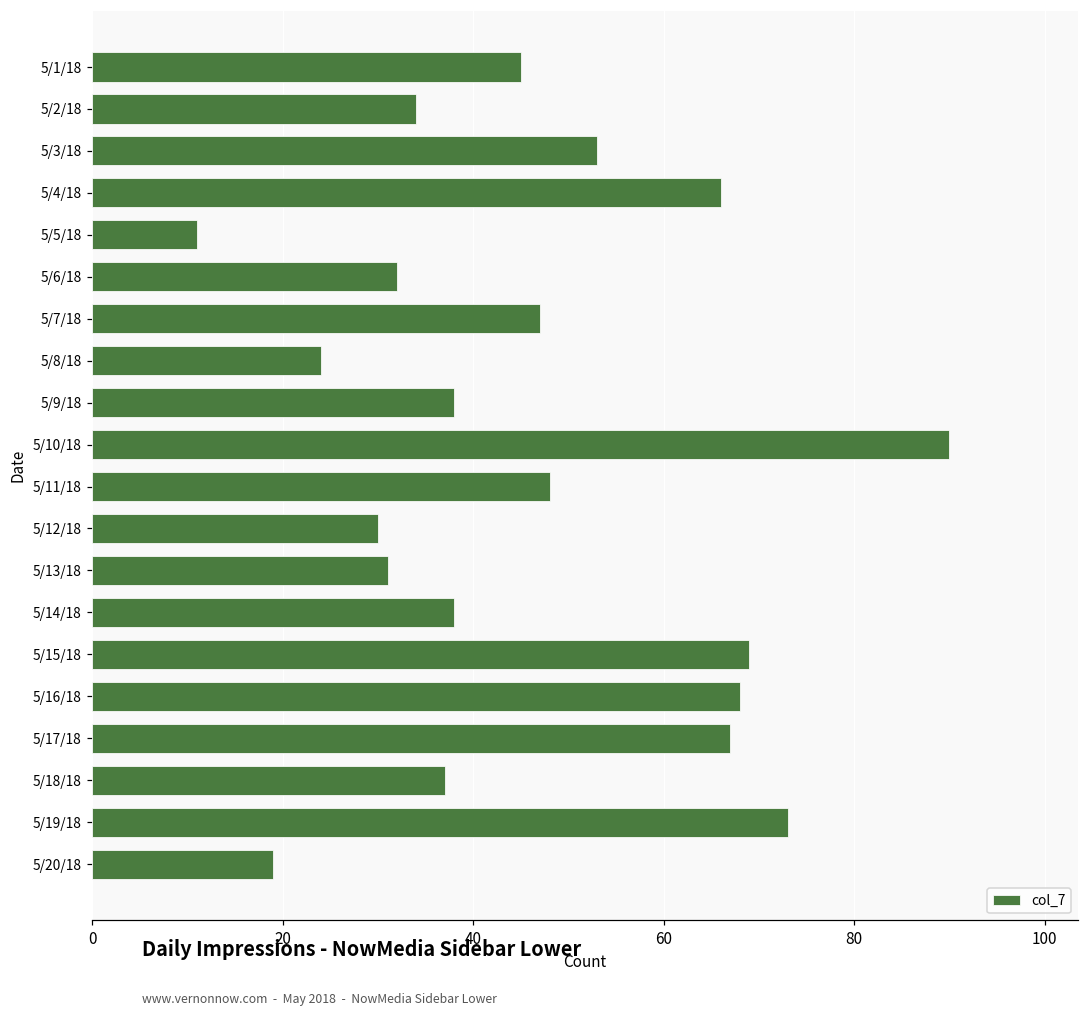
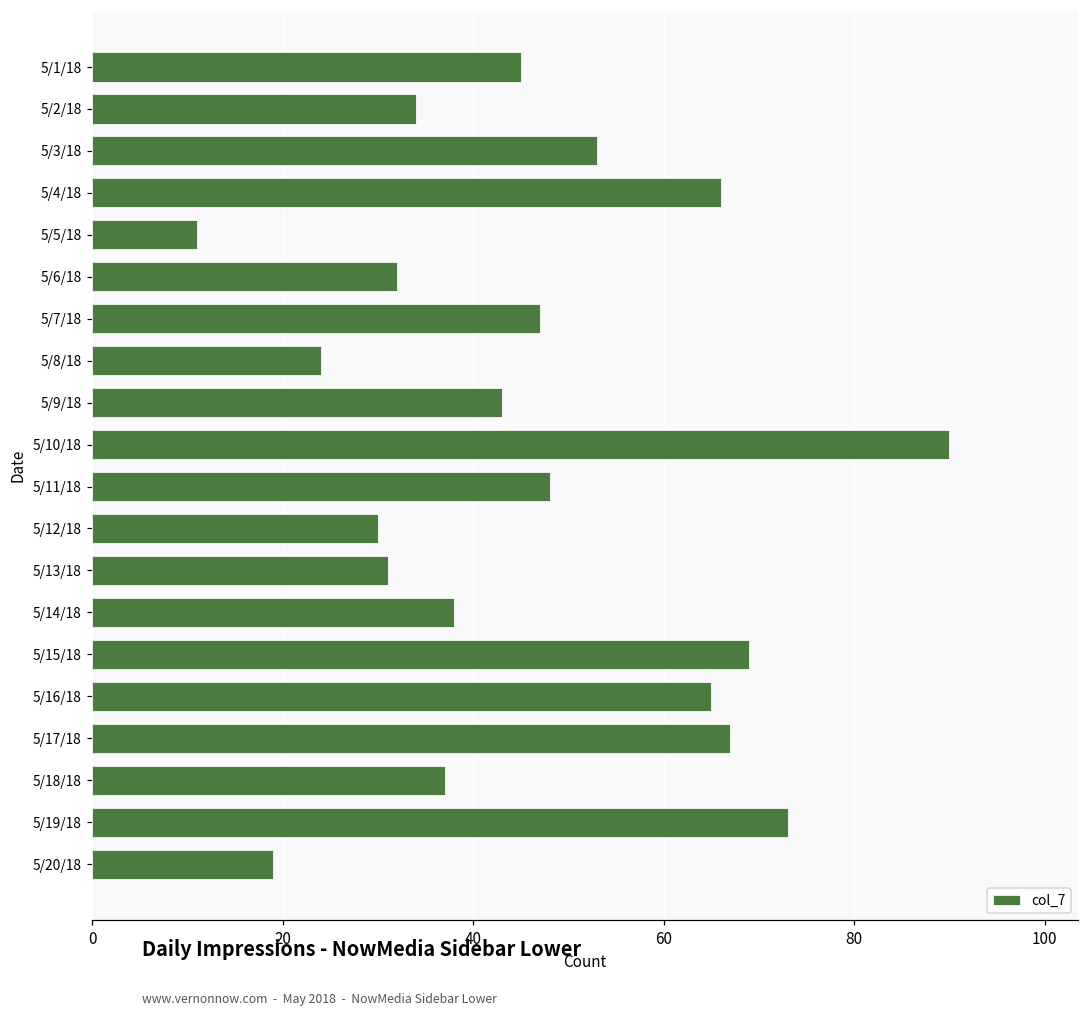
  {
    "5/1/18": 45,
    "5/2/18": 34,
    "5/3/18": 53,
    "5/4/18": 66,
    "5/5/18": 11,
    "5/6/18": 32,
    "5/7/18": 47,
    "5/8/18": 24,
-   "5/9/18": 38,
+   "5/9/18": 43,
    "5/10/18": 90,
    "5/11/18": 48,
    "5/12/18": 30,
    "5/13/18": 31,
    "5/14/18": 38,
    "5/15/18": 69,
-   "5/16/18": 68,
+   "5/16/18": 65,
    "5/17/18": 67,
    "5/18/18": 37,
    "5/19/18": 73,
    "5/20/18": 19
  }
